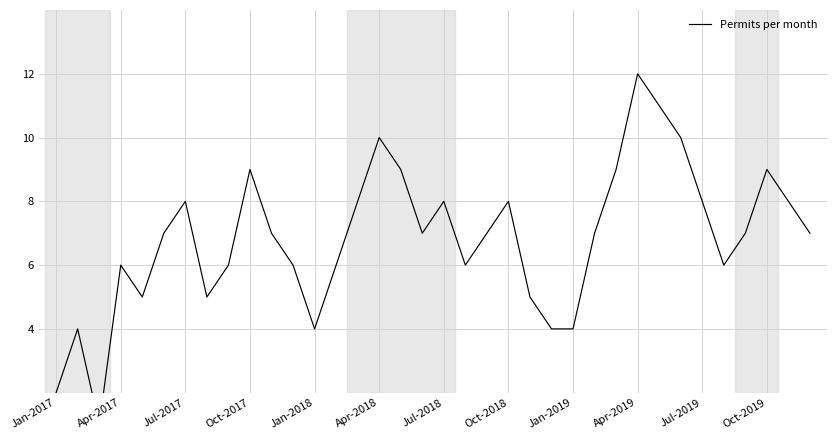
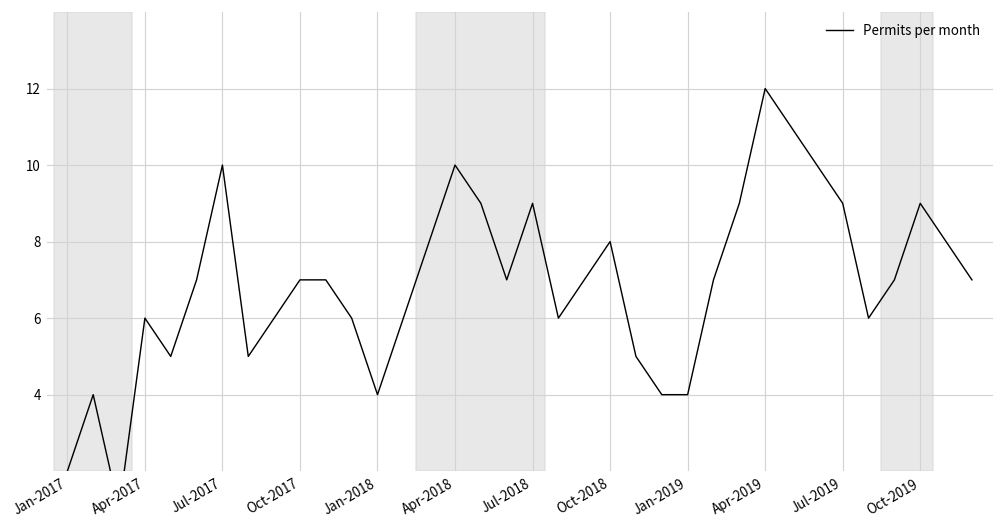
  {
    "Jan-2017": 2,
    "Apr-2017": 6,
-   "Jul-2017": 8,
-   "Oct-2017": 9,
+   "Jul-2017": 10,
+   "Oct-2017": 7,
    "Jan-2018": 4,
    "Apr-2018": 10,
-   "Jul-2018": 8,
+   "Jul-2018": 9,
    "Oct-2018": 8,
    "Jan-2019": 4,
    "Apr-2019": 12,
-   "Jul-2019": 8,
+   "Jul-2019": 9,
    "Oct-2019": 9
  }
